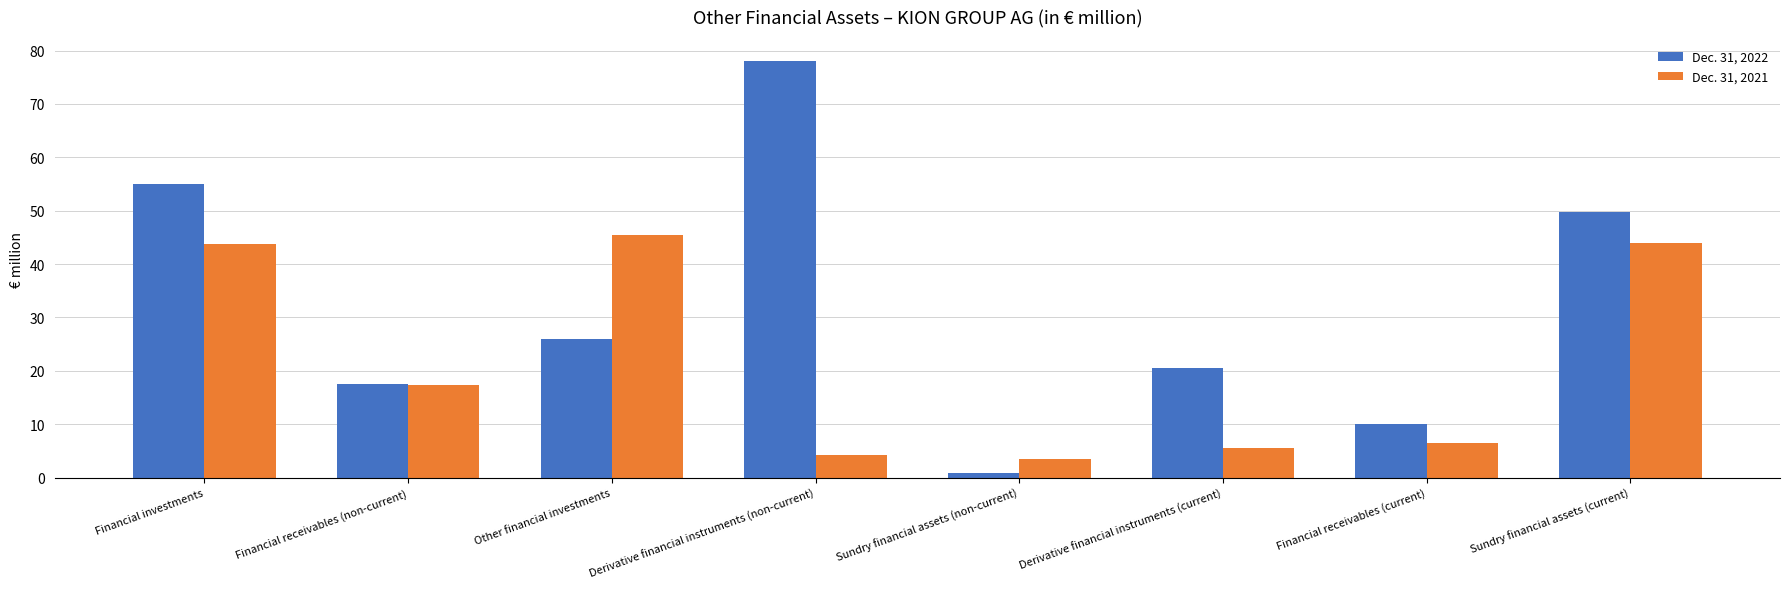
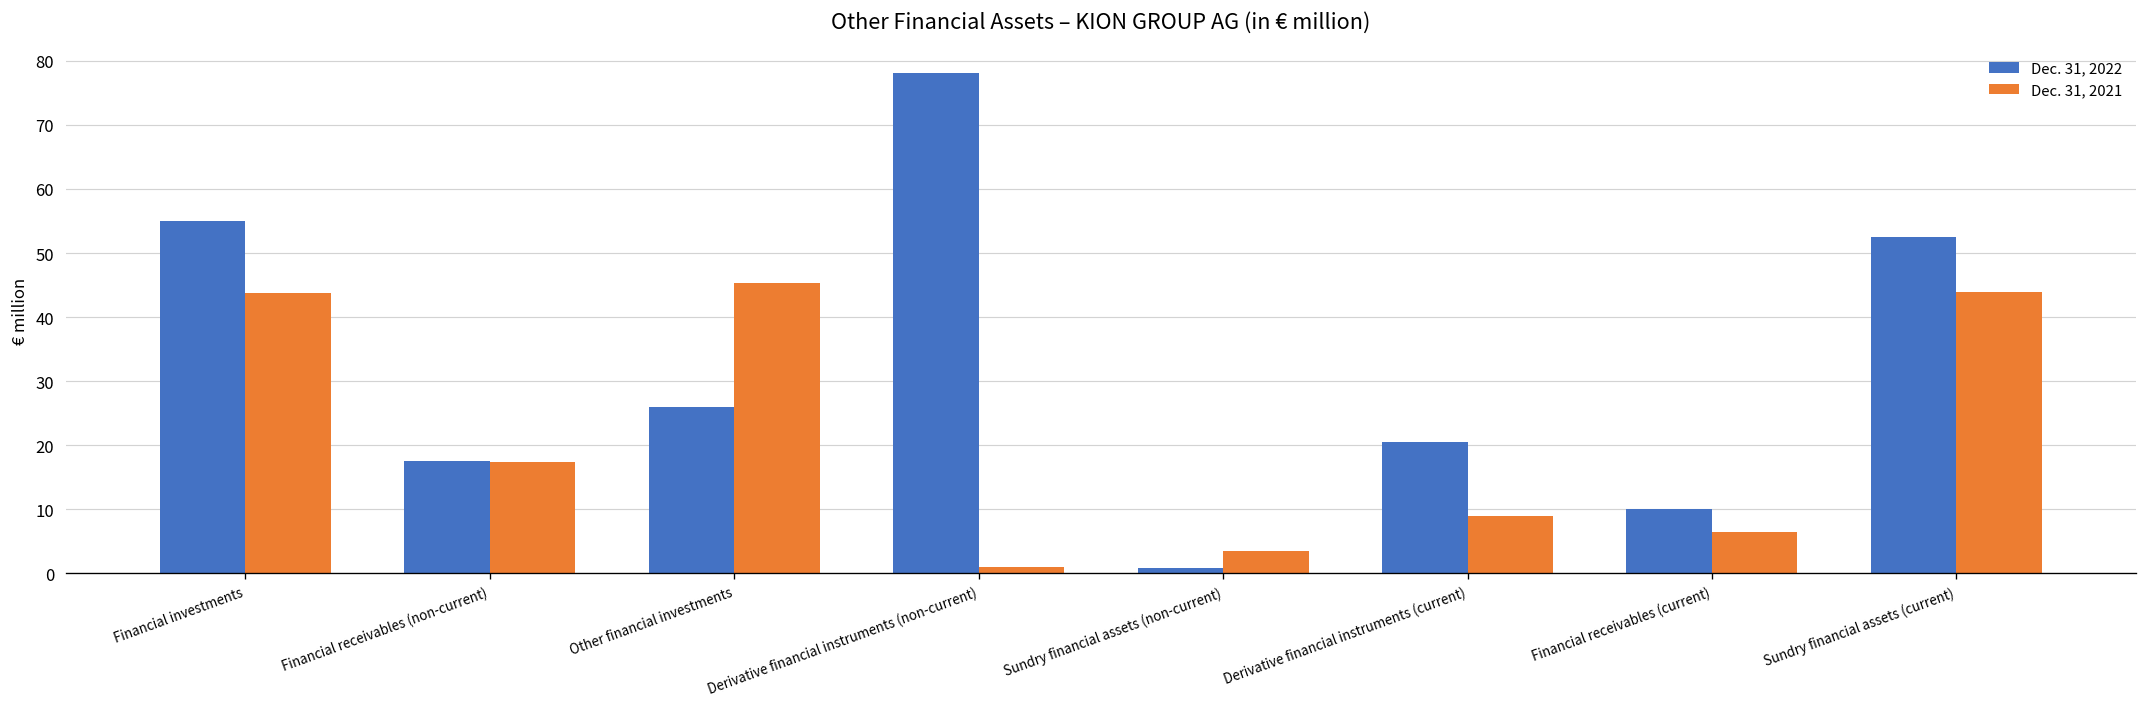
  {
    "Dec. 31, 2022": {
      "Financial investments": 55,
      "Financial receivables (non-current)": 18,
      "Other financial investments": 26,
      "Derivative financial instruments (non-current)": 78,
      "Sundry financial assets (non-current)": 1,
      "Derivative financial instruments (current)": 21,
      "Financial receivables (current)": 10,
-     "Sundry financial assets (current)": 50
+     "Sundry financial assets (current)": 53
    },
    "Dec. 31, 2021": {
      "Financial investments": 44,
      "Financial receivables (non-current)": 17,
      "Other financial investments": 45,
-     "Derivative financial instruments (non-current)": 4,
+     "Derivative financial instruments (non-current)": 1,
      "Sundry financial assets (non-current)": 4,
-     "Derivative financial instruments (current)": 6,
+     "Derivative financial instruments (current)": 9,
      "Financial receivables (current)": 6,
      "Sundry financial assets (current)": 44
    }
  }
